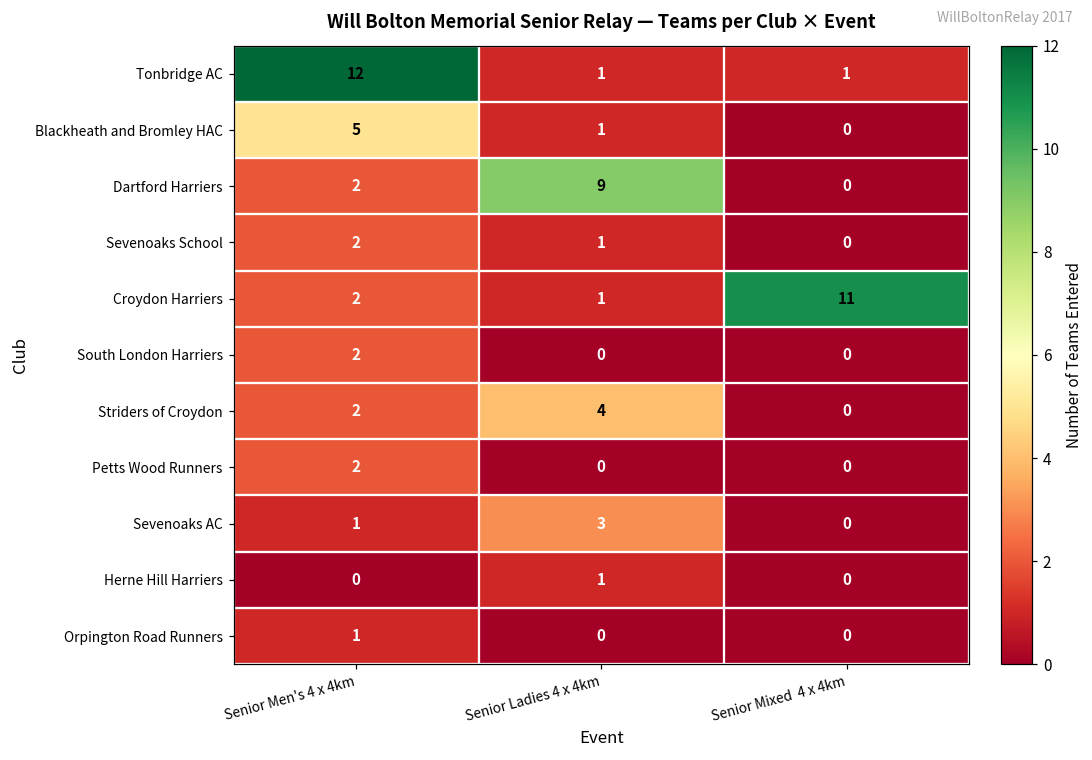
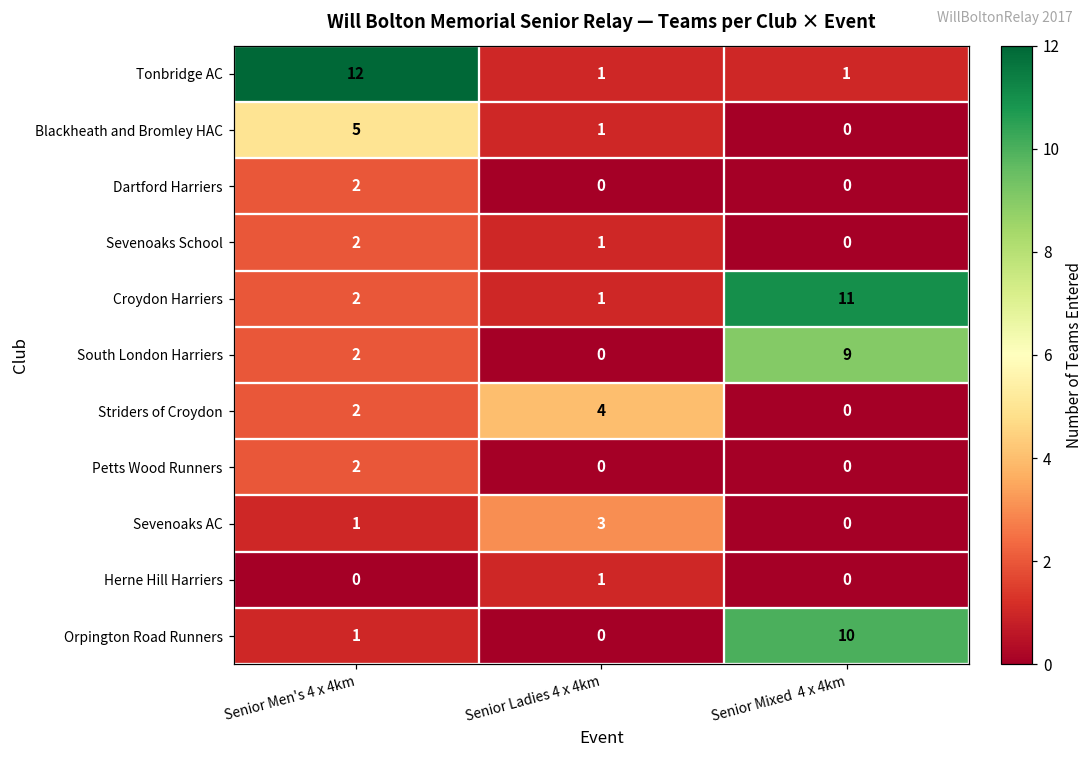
  {
    "Tonbridge AC": {
      "Senior Men's 4 x 4km": 12,
      "Senior Ladies 4 x 4km": 1,
      "Senior Mixed 4 x 4km": 1
    },
    "Blackheath and Bromley HAC": {
      "Senior Men's 4 x 4km": 5,
      "Senior Ladies 4 x 4km": 1,
      "Senior Mixed 4 x 4km": 0
    },
    "Dartford Harriers": {
      "Senior Men's 4 x 4km": 2,
-     "Senior Ladies 4 x 4km": 9,
+     "Senior Ladies 4 x 4km": 0,
      "Senior Mixed 4 x 4km": 0
    },
    "Sevenoaks School": {
      "Senior Men's 4 x 4km": 2,
      "Senior Ladies 4 x 4km": 1,
      "Senior Mixed 4 x 4km": 0
    },
    "Croydon Harriers": {
      "Senior Men's 4 x 4km": 2,
      "Senior Ladies 4 x 4km": 1,
      "Senior Mixed 4 x 4km": 11
    },
    "South London Harriers": {
      "Senior Men's 4 x 4km": 2,
      "Senior Ladies 4 x 4km": 0,
-     "Senior Mixed 4 x 4km": 0
+     "Senior Mixed 4 x 4km": 9
    },
    "Striders of Croydon": {
      "Senior Men's 4 x 4km": 2,
      "Senior Ladies 4 x 4km": 4,
      "Senior Mixed 4 x 4km": 0
    },
    "Petts Wood Runners": {
      "Senior Men's 4 x 4km": 2,
      "Senior Ladies 4 x 4km": 0,
      "Senior Mixed 4 x 4km": 0
    },
    "Sevenoaks AC": {
      "Senior Men's 4 x 4km": 1,
      "Senior Ladies 4 x 4km": 3,
      "Senior Mixed 4 x 4km": 0
    },
    "Herne Hill Harriers": {
      "Senior Men's 4 x 4km": 0,
      "Senior Ladies 4 x 4km": 1,
      "Senior Mixed 4 x 4km": 0
    },
    "Orpington Road Runners": {
      "Senior Men's 4 x 4km": 1,
      "Senior Ladies 4 x 4km": 0,
-     "Senior Mixed 4 x 4km": 0
+     "Senior Mixed 4 x 4km": 10
    }
  }
